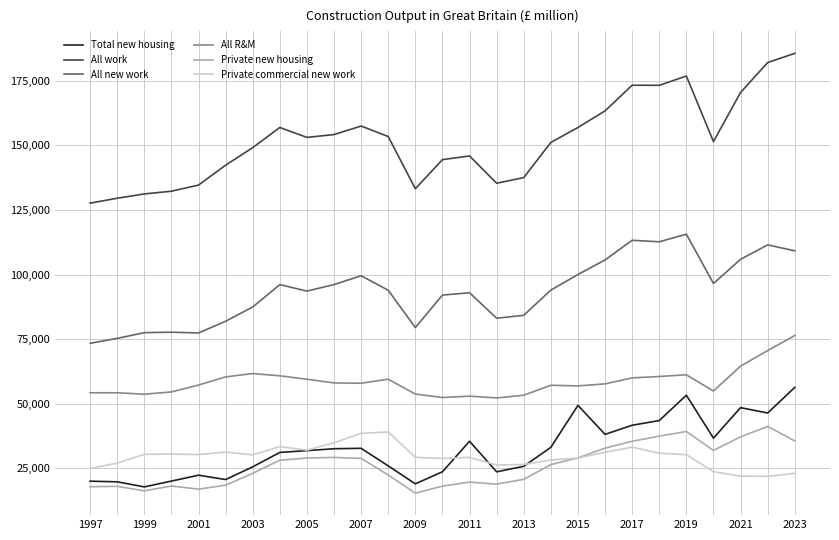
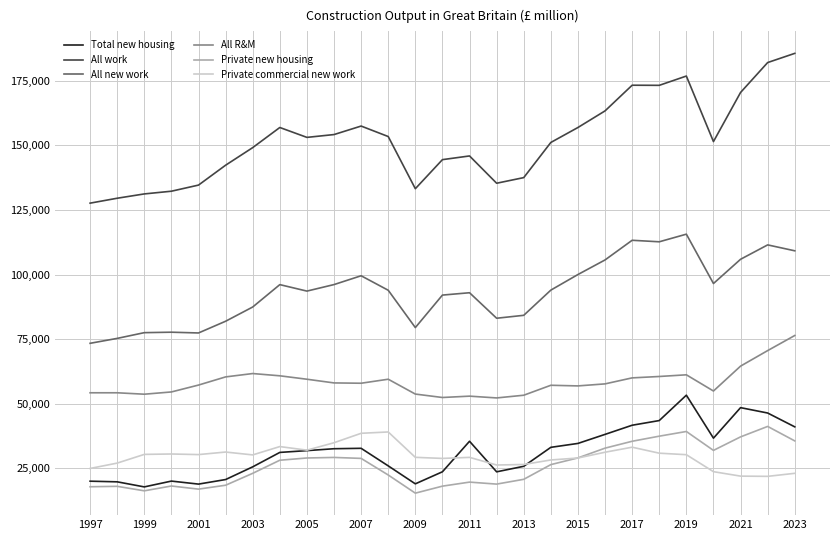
  {
    "Total new housing": {
      "1997": "20,000",
      "1999": "18,000",
-     "2001": "22,000",
+     "2001": "19,000",
      "2003": "26,000",
      "2007": "33,000",
      "2009": "19,000",
      "2011": "35,000",
-     "2015": "49,000",
+     "2015": "35,000",
      "2017": "42,000",
      "2019": "53,000",
      "2021": "48,000",
-     "2023": "56,000"
+     "2023": "41,000"
    }
  }
